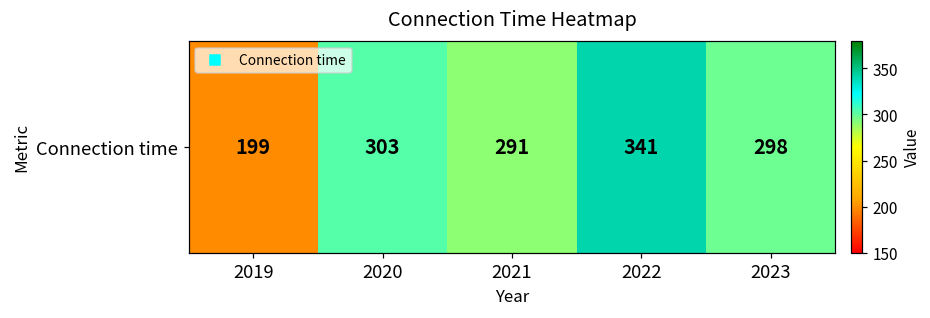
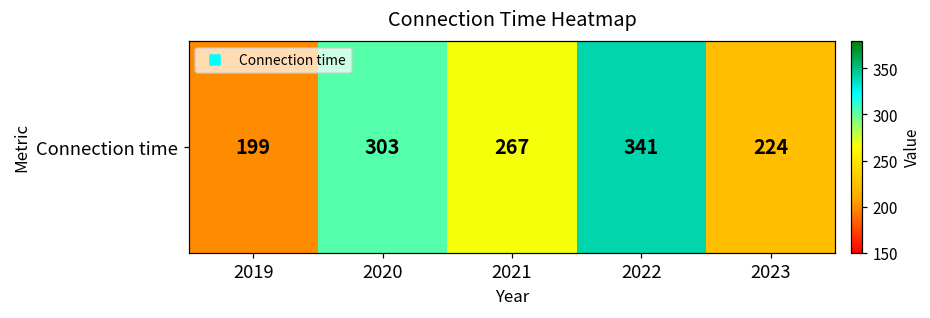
  {
    "Connection time": {
      "2019": 199,
      "2020": 303,
-     "2021": 291,
+     "2021": 267,
      "2022": 341,
-     "2023": 298
+     "2023": 224
    }
  }
